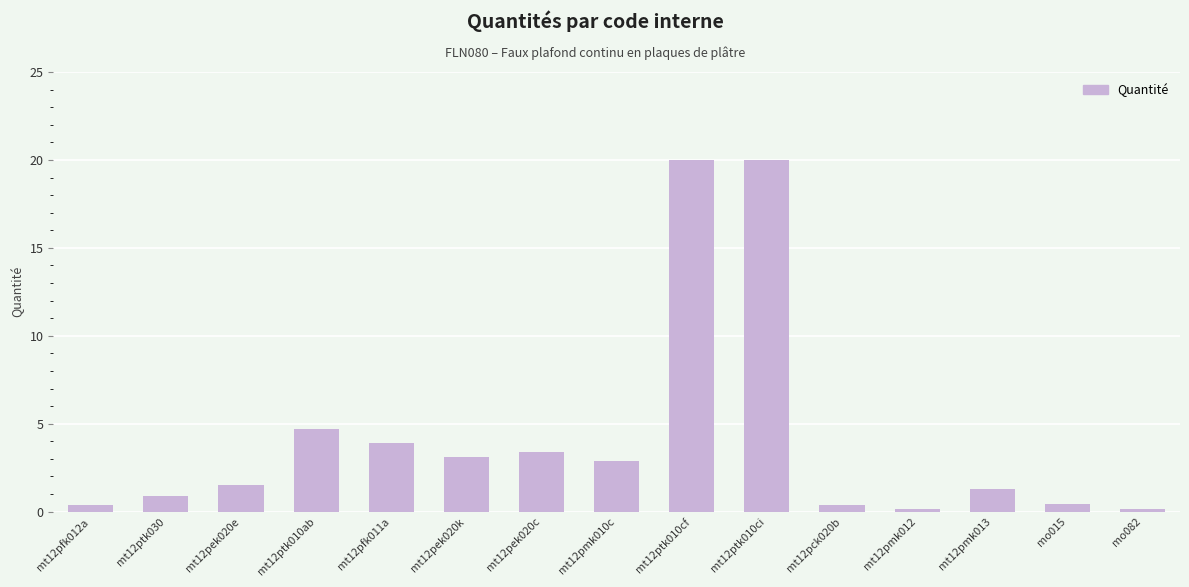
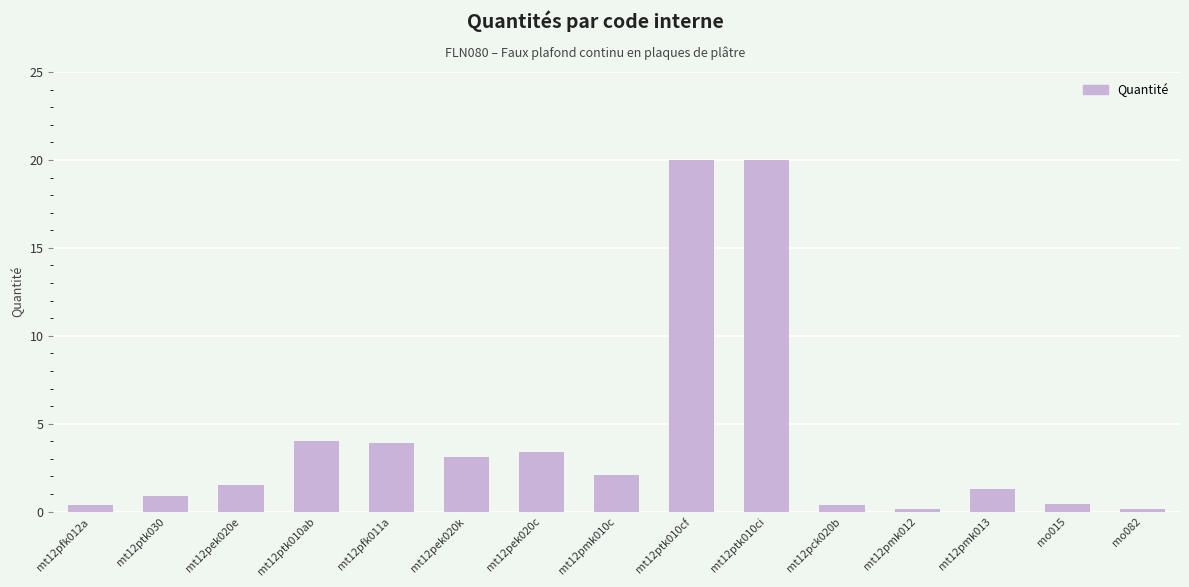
  {
    "mt12pfk012a": 0.4,
    "mt12ptk030": 0.9,
    "mt12pek020e": 1.5,
-   "mt12ptk010ab": 4.7,
+   "mt12ptk010ab": 4.0,
    "mt12pfk011a": 3.9,
    "mt12pek020k": 3.1,
    "mt12pek020c": 3.4,
-   "mt12pmk010c": 2.9,
+   "mt12pmk010c": 2.1,
    "mt12ptk010cf": 20.0,
    "mt12ptk010ci": 20.0,
    "mt12pck020b": 0.4,
    "mt12pmk013": 1.3,
    "mo015": 0.4
  }
